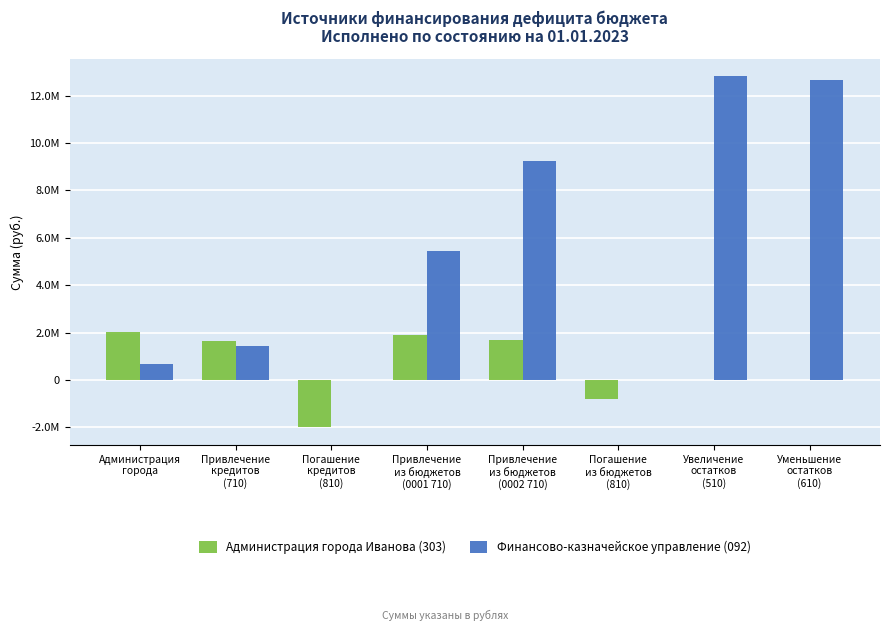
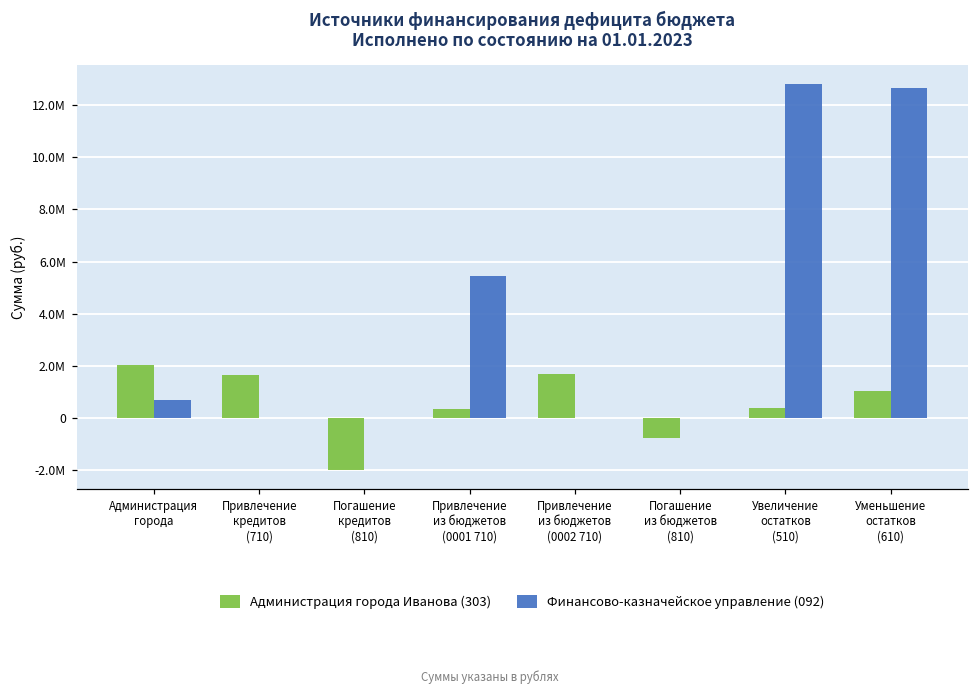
  {
    "Администрация города Иванова (303)": {
      "Администрация города": "2.0М",
      "Привлечение кредитов (710)": "1.6М",
      "Погашение кредитов (810)": "-2.0М",
-     "Привлечение из бюджетов (0001 710)": "1.9М",
+     "Привлечение из бюджетов (0001 710)": "0.4М",
      "Привлечение из бюджетов (0002 710)": "1.7М",
      "Погашение из бюджетов (810)": "-0.8М",
-     "Увеличение остатков (510)": "0.0М",
-     "Уменьшение остатков (610)": "0.0М"
+     "Увеличение остатков (510)": "0.4М",
+     "Уменьшение остатков (610)": "1.0М"
    },
    "Финансово-казначейское управление (092)": {
      "Администрация города": "0.7М",
-     "Привлечение кредитов (710)": "1.4М",
+     "Привлечение кредитов (710)": "0.0М",
      "Погашение кредитов (810)": "0.0М",
      "Привлечение из бюджетов (0001 710)": "5.4М",
-     "Привлечение из бюджетов (0002 710)": "9.2М",
+     "Привлечение из бюджетов (0002 710)": "0.0М",
      "Погашение из бюджетов (810)": "0.0М",
      "Увеличение остатков (510)": "12.8М",
      "Уменьшение остатков (610)": "12.6М"
    }
  }
